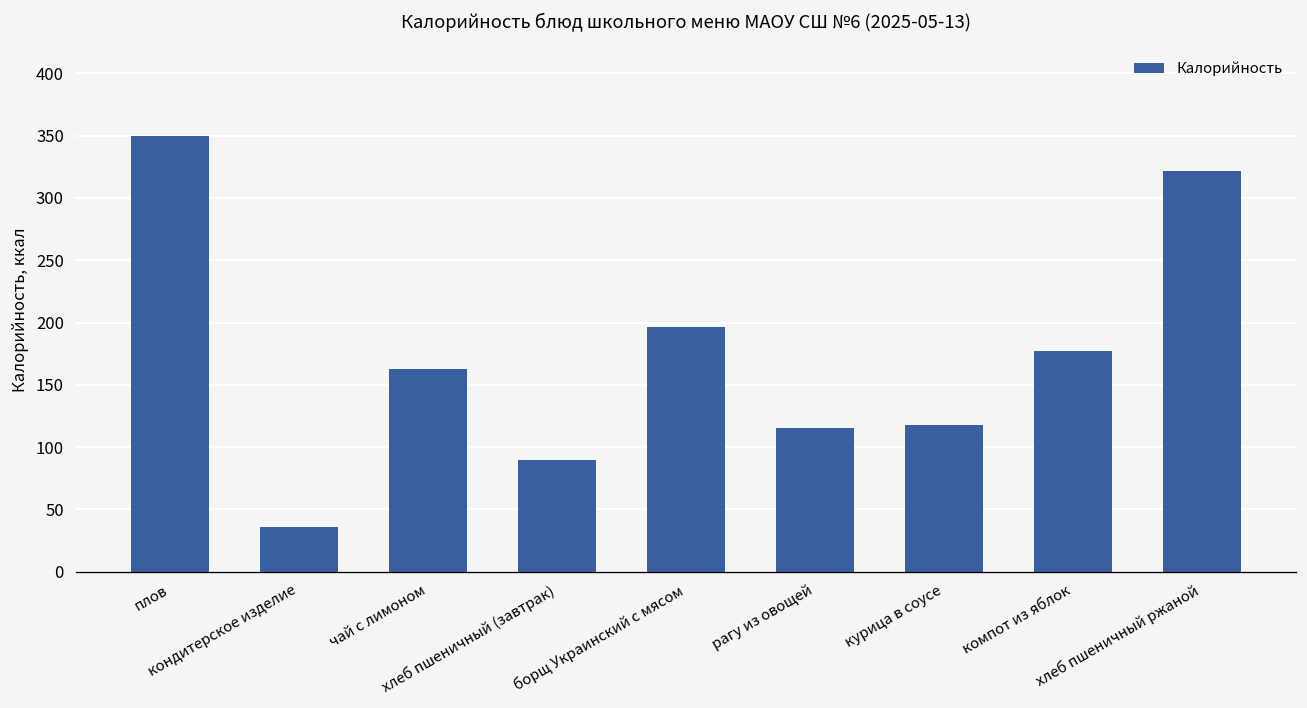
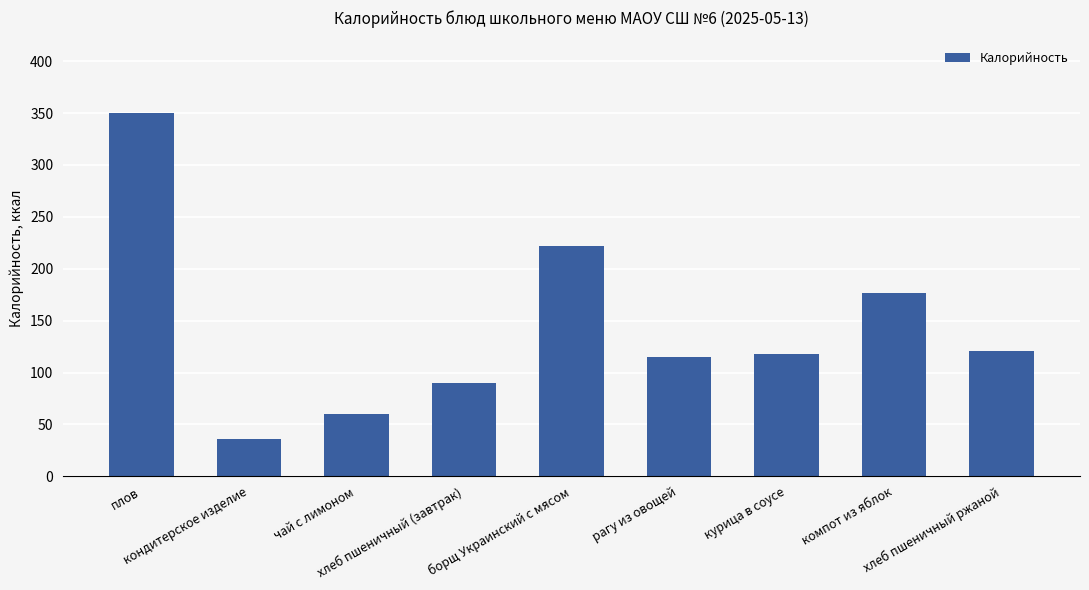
  {
    "плов": 350,
    "кондитерское изделие": 36,
-   "чай с лимоном": 163,
+   "чай с лимоном": 60,
    "хлеб пшеничный (завтрак)": 90,
-   "борщ Украинский с мясом": 196,
+   "борщ Украинский с мясом": 222,
    "рагу из овощей": 115,
    "курица в соусе": 118,
    "компот из яблок": 177,
-   "хлеб пшеничный ржаной": 322
+   "хлеб пшеничный ржаной": 121
  }
